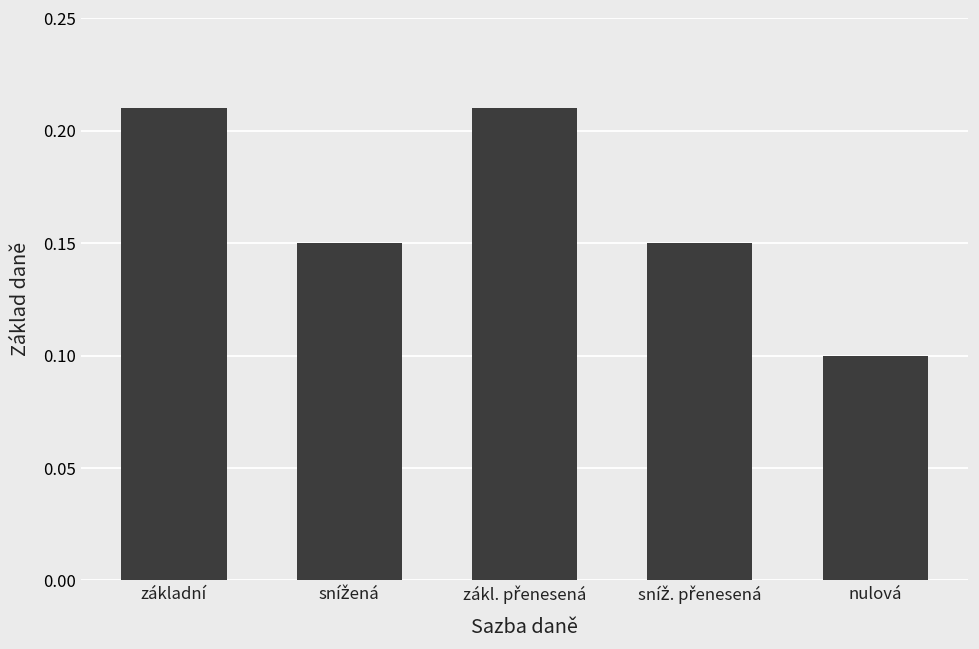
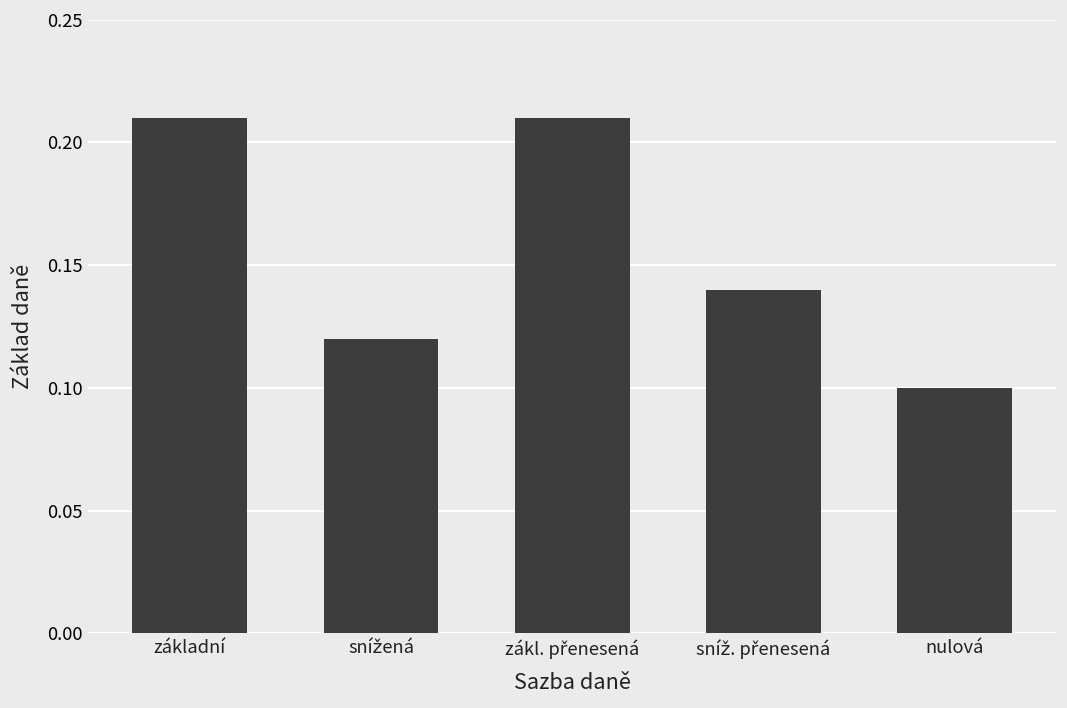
  {
    "základní": 0.21,
-   "snížená": 0.15,
+   "snížená": 0.12,
    "zákl. přenesená": 0.21,
-   "sníž. přenesená": 0.15,
+   "sníž. přenesená": 0.14,
    "nulová": 0.10
  }
